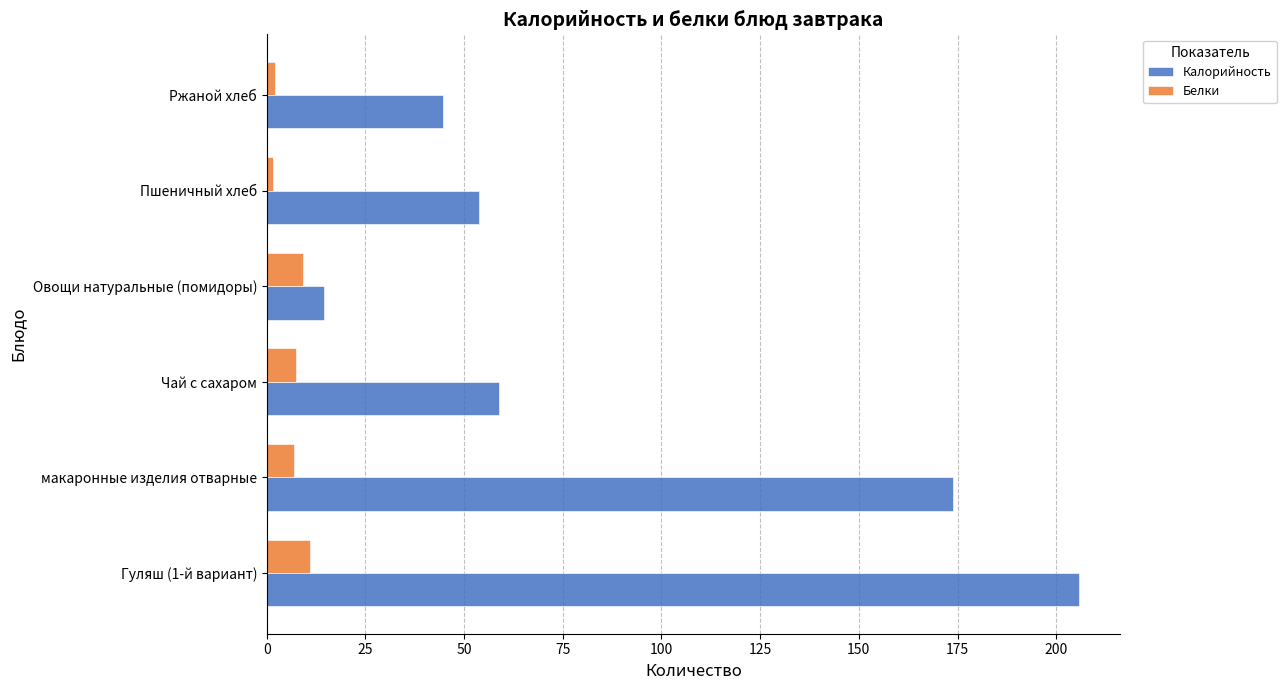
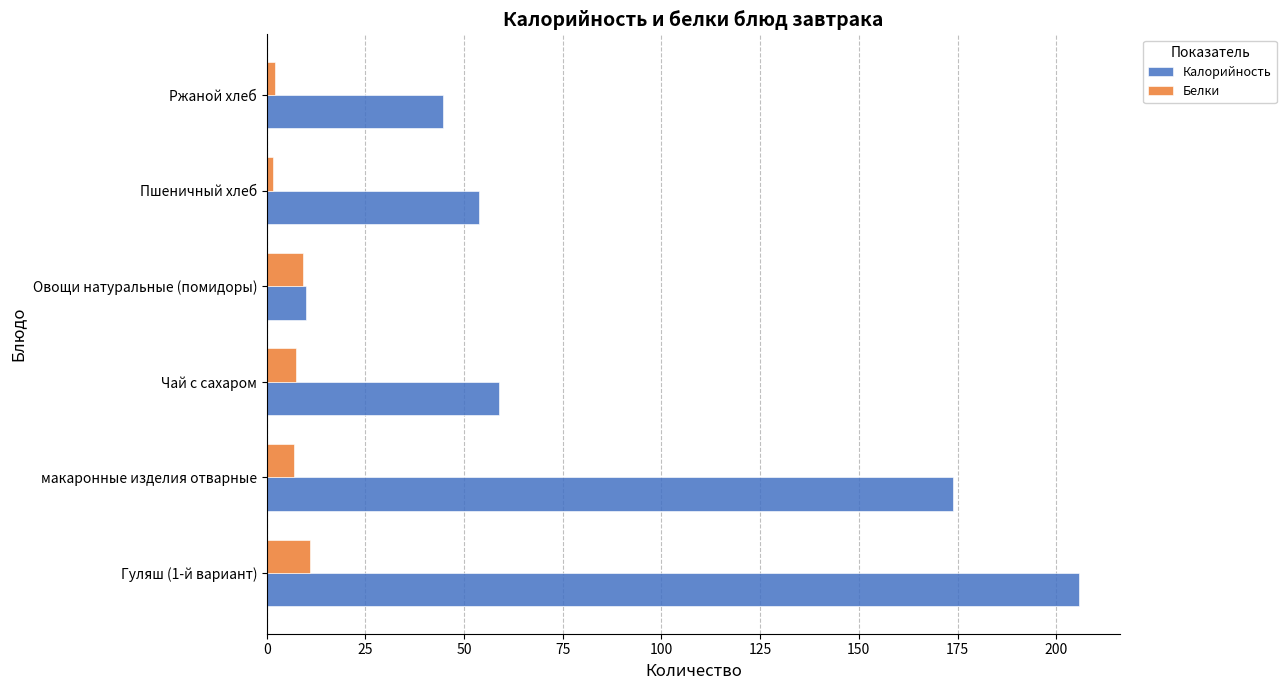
  {
    "Калорийность": {
      "Ржаной хлеб": 45,
      "Пшеничный хлеб": 54,
-     "Овощи натуральные (помидоры)": 14,
+     "Овощи натуральные (помидоры)": 10,
      "Чай с сахаром": 59,
      "макаронные изделия отварные": 174,
      "Гуляш (1-й вариант)": 206
    },
    "Белки": {
      "Ржаной хлеб": 2,
      "Пшеничный хлеб": 2,
      "Овощи натуральные (помидоры)": 9,
      "Чай с сахаром": 8,
      "макаронные изделия отварные": 7,
      "Гуляш (1-й вариант)": 11
    }
  }
